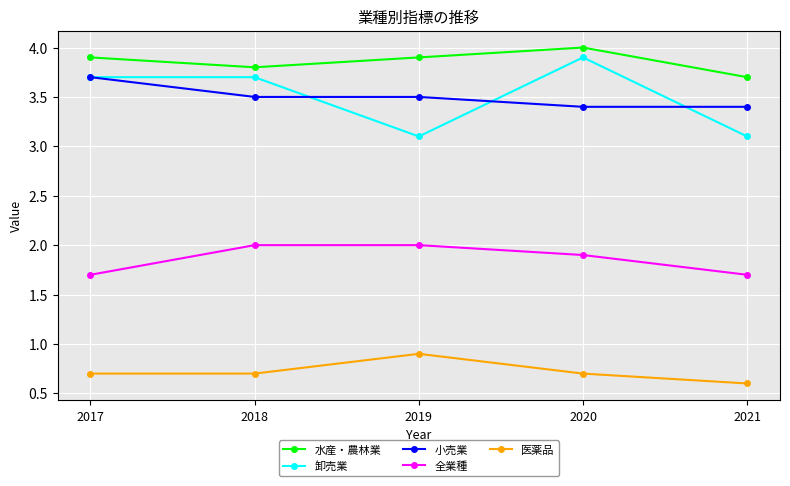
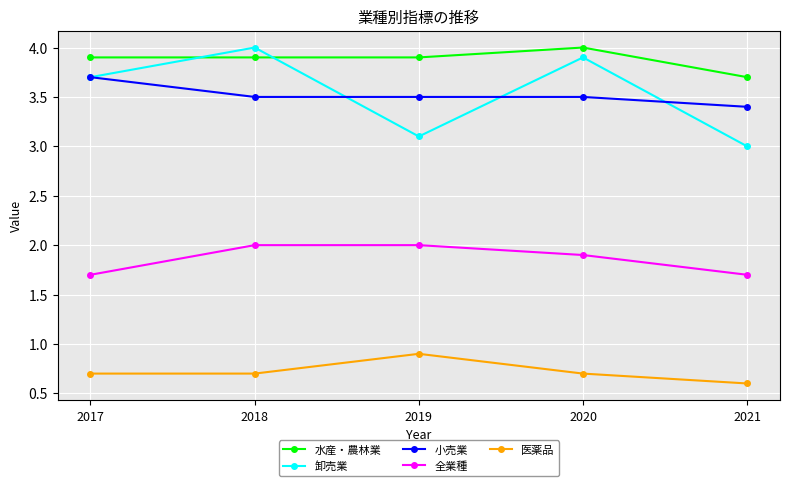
  {
    "水産・農林業": {
      "2017": 3.9,
-     "2018": 3.8,
+     "2018": 3.9,
      "2019": 3.9,
      "2020": 4.0,
      "2021": 3.7
    },
    "卸売業": {
-     "2018": 3.7,
+     "2018": 4.0,
      "2019": 3.1,
      "2020": 3.9,
-     "2021": 3.1
+     "2021": 3.0
    },
    "小売業": {
      "2018": 3.5,
      "2019": 3.5,
-     "2020": 3.4,
+     "2020": 3.5,
      "2021": 3.4
    },
    "全業種": {
      "2017": 1.7,
      "2018": 2.0,
      "2019": 2.0,
      "2020": 1.9,
      "2021": 1.7
    },
    "医薬品": {
      "2017": 0.7,
      "2018": 0.7,
      "2019": 0.9,
      "2020": 0.7,
      "2021": 0.6
    }
  }
